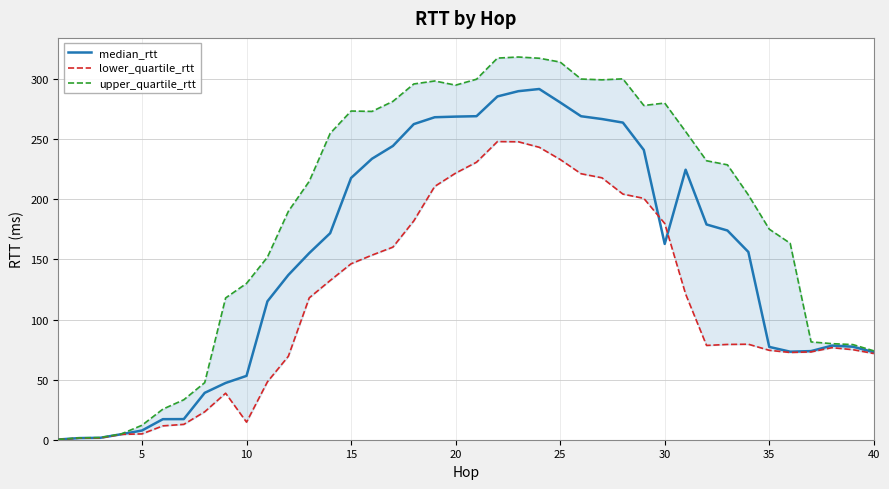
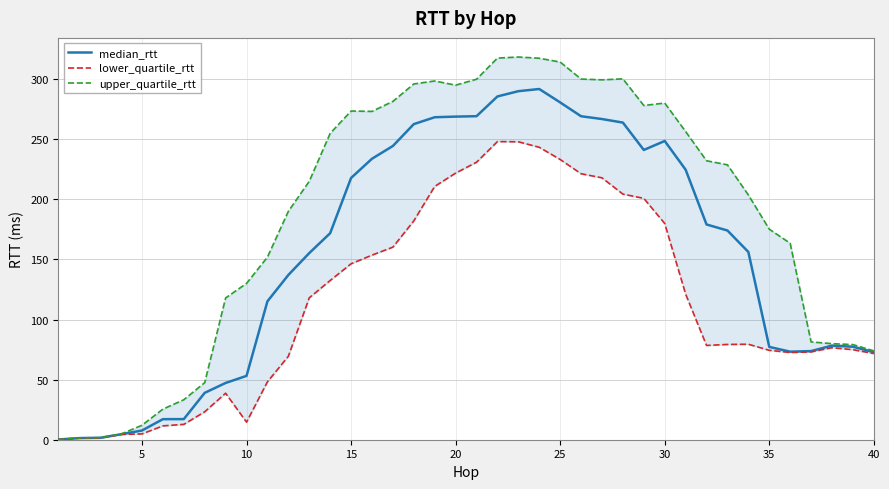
  {
    "median_rtt": {
      "5": 8,
      "10": 53,
      "15": 218,
      "20": 269,
      "25": 281,
-     "30": 163,
+     "30": 249,
      "35": 77
    },
    "lower_quartile_rtt": {
      "5": 5,
      "10": 15,
      "15": 146,
      "20": 222,
      "25": 233,
      "30": 180,
      "35": 74
    },
    "upper_quartile_rtt": {
      "5": 12,
      "10": 130,
      "15": 274,
      "20": 295,
      "25": 314,
      "30": 280,
      "35": 175
    }
  }
